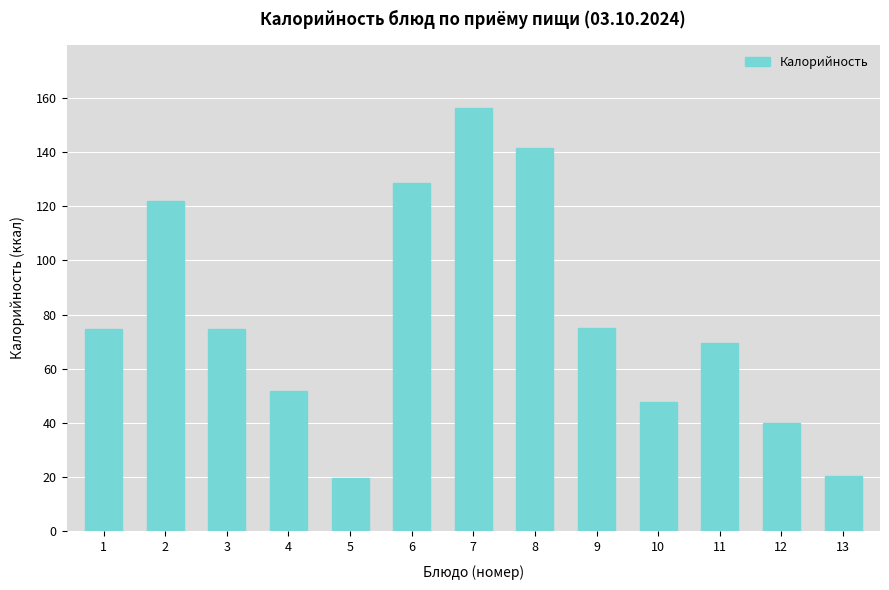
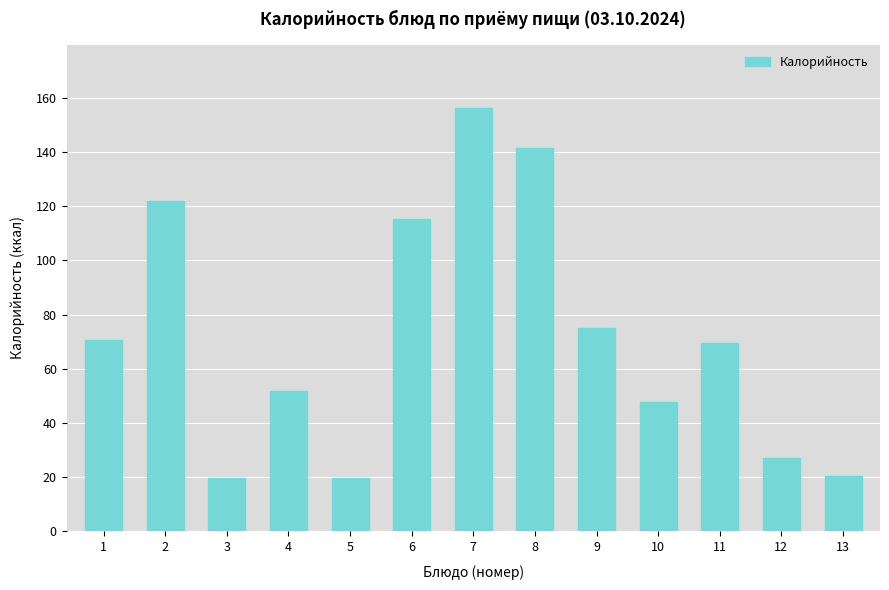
  {
-   "1": 75,
+   "1": 71,
    "2": 122,
-   "3": 75,
+   "3": 20,
    "4": 52,
    "5": 20,
-   "6": 128,
+   "6": 115,
    "7": 156,
    "8": 142,
    "9": 75,
    "10": 48,
    "11": 70,
-   "12": 40,
+   "12": 27,
    "13": 21
  }
